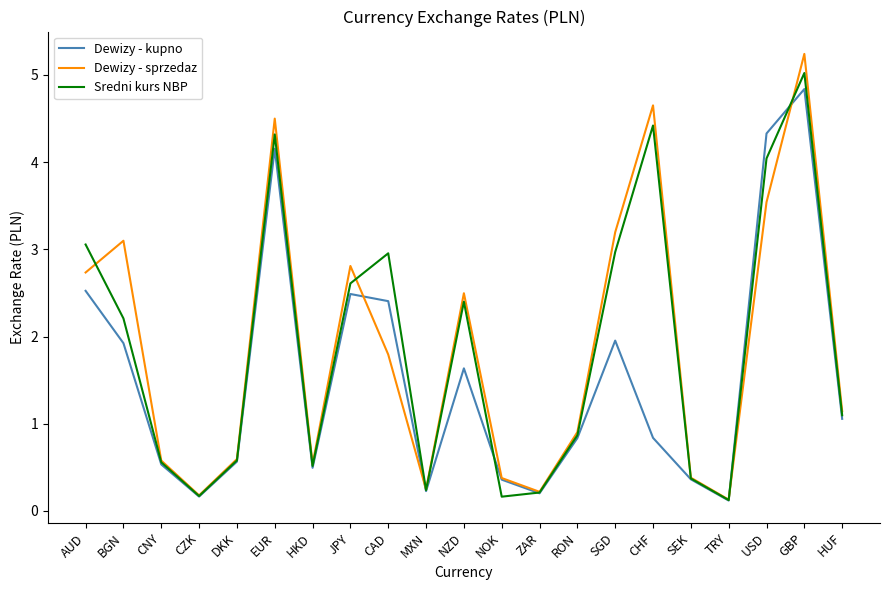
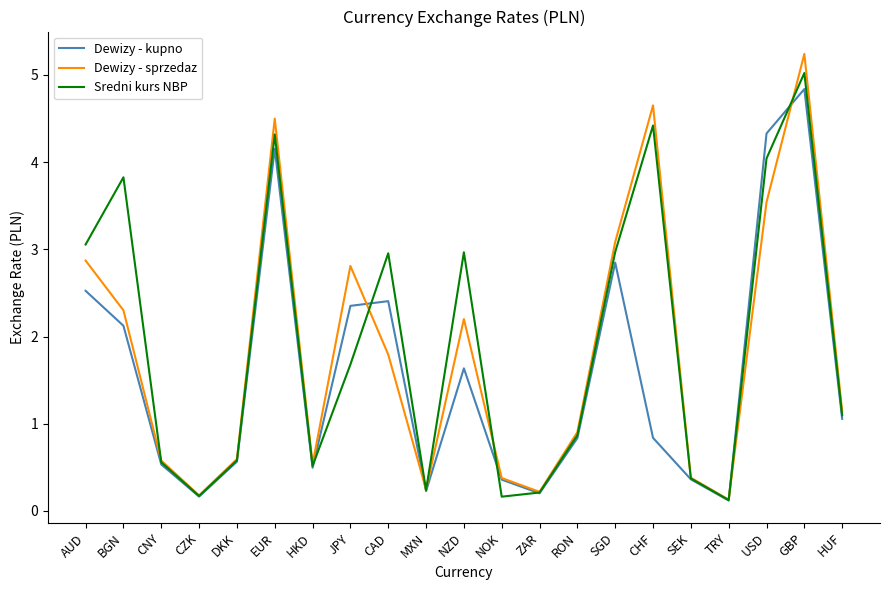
  {
    "Dewizy - kupno": {
      "AUD": 2.5,
-     "BGN": 1.9,
+     "BGN": 2.1,
      "EUR": 4.2,
-     "JPY": 2.5,
+     "JPY": 2.4,
      "CAD": 2.4,
      "NZD": 1.6,
      "RON": 0.8,
-     "SGD": 2.0,
+     "SGD": 2.8,
      "CHF": 0.8,
      "USD": 4.3,
      "GBP": 4.8,
      "HUF": 1.1
    },
    "Dewizy - sprzedaz": {
-     "AUD": 2.7,
-     "BGN": 3.1,
+     "AUD": 2.9,
+     "BGN": 2.3,
      "EUR": 4.5,
      "JPY": 2.8,
      "CAD": 1.8,
-     "NZD": 2.5,
+     "NZD": 2.2,
      "RON": 0.9,
-     "SGD": 3.2,
+     "SGD": 3.1,
      "CHF": 4.7,
      "USD": 3.5,
      "GBP": 5.2,
      "HUF": 1.1
    },
    "Sredni kurs NBP": {
      "AUD": 3.1,
-     "BGN": 2.2,
+     "BGN": 3.8,
      "EUR": 4.3,
-     "JPY": 2.6,
+     "JPY": 1.7,
      "CAD": 3.0,
-     "NZD": 2.4,
+     "NZD": 3.0,
      "NOK": 0.2,
      "RON": 0.9,
      "SGD": 3.0,
      "CHF": 4.4,
      "USD": 4.0,
      "GBP": 5.0,
      "HUF": 1.1
    }
  }
